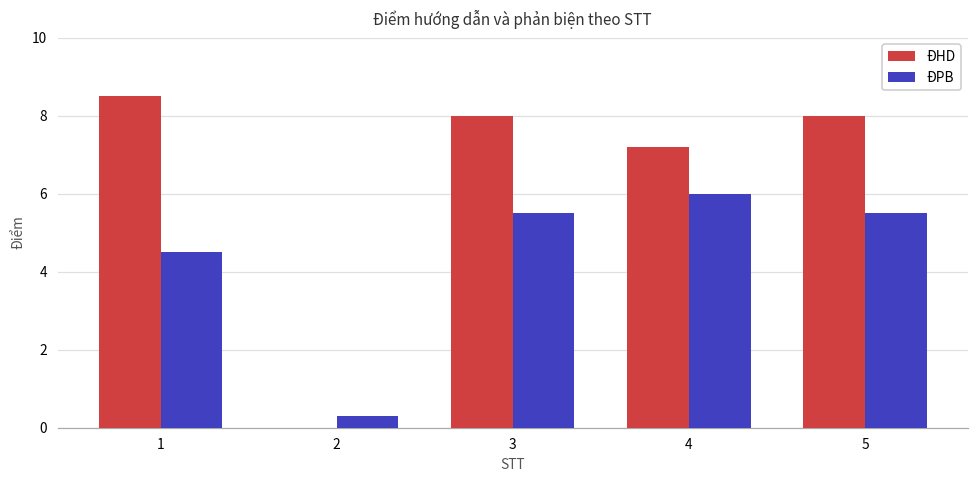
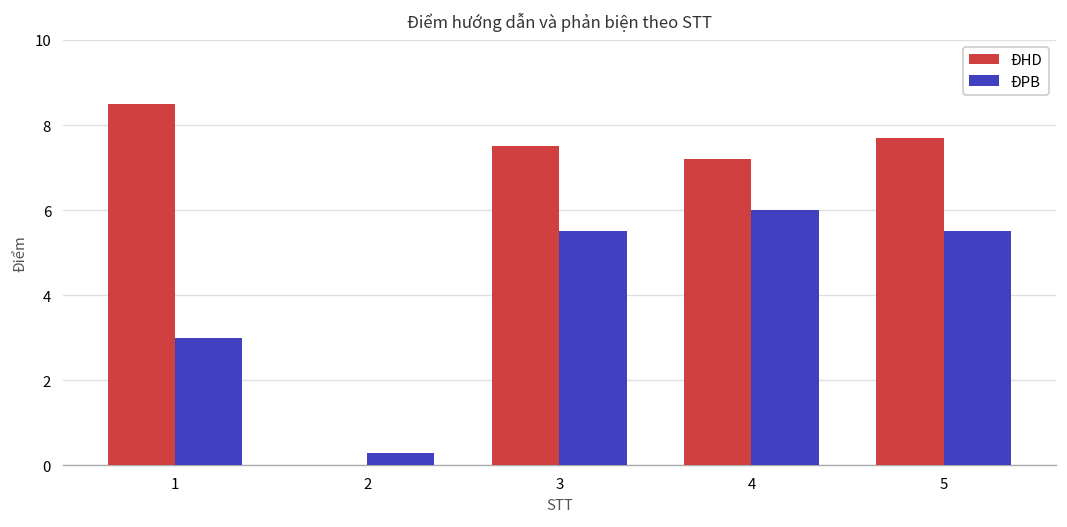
  {
    "ĐHD": {
      "1": 8.5,
      "2": 0.0,
-     "3": 8.0,
+     "3": 7.5,
      "4": 7.2,
-     "5": 8.0
+     "5": 7.7
    },
    "ĐPB": {
-     "1": 4.5,
+     "1": 3.0,
      "2": 0.3,
      "3": 5.5,
      "4": 6.0,
      "5": 5.5
    }
  }
